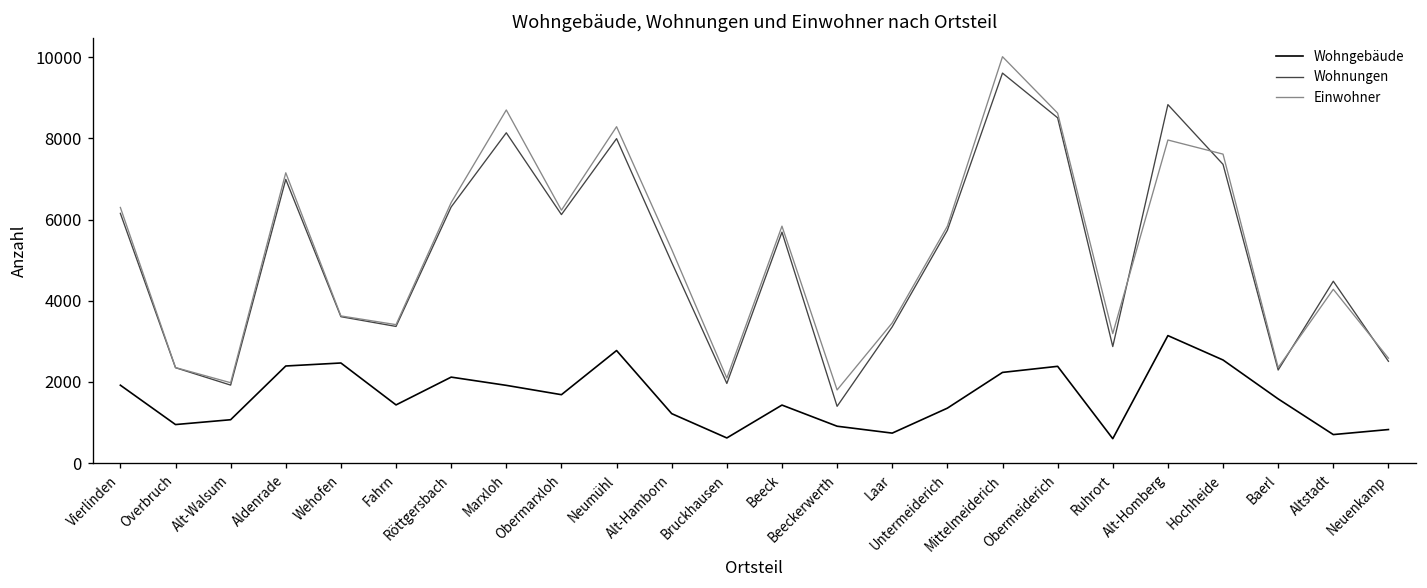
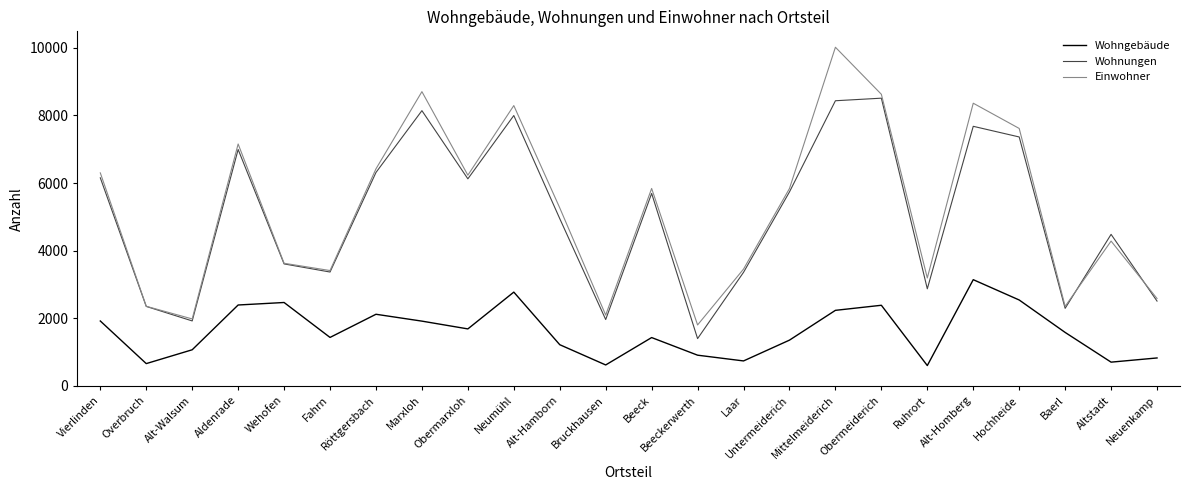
  {
    "Wohngebäude": {
      "Vierlinden": 1900,
-     "Overbruch": 1000,
+     "Overbruch": 700,
      "Alt-Walsum": 1100,
      "Aldenrade": 2400,
      "Wehofen": 2500,
      "Fahrn": 1400,
      "Röttgersbach": 2100,
      "Marxloh": 1900,
      "Obermarxloh": 1700,
      "Neumühl": 2800,
      "Alt-Hamborn": 1200,
      "Bruckhausen": 600,
      "Beeck": 1400,
      "Beeckerwerth": 900,
      "Laar": 700,
      "Untermeiderich": 1400,
      "Mittelmeiderich": 2200,
      "Obermeiderich": 2400,
      "Ruhrort": 600,
      "Alt-Homberg": 3100,
      "Hochheide": 2500,
      "Baerl": 1600,
      "Altstadt": 700,
      "Neuenkamp": 800
    },
    "Wohnungen": {
      "Vierlinden": 6200,
      "Aldenrade": 7000,
      "Röttgersbach": 6300,
      "Marxloh": 8100,
      "Obermarxloh": 6100,
      "Neumühl": 8000,
      "Alt-Hamborn": 4900,
      "Bruckhausen": 2000,
      "Beeck": 5700,
      "Beeckerwerth": 1400,
      "Laar": 3400,
      "Untermeiderich": 5700,
-     "Mittelmeiderich": 9600,
+     "Mittelmeiderich": 8400,
      "Obermeiderich": 8500,
      "Ruhrort": 2900,
-     "Alt-Homberg": 8800,
+     "Alt-Homberg": 7700,
      "Hochheide": 7400,
      "Altstadt": 4500,
      "Neuenkamp": 2500
    },
    "Einwohner": {
      "Vierlinden": 6300,
      "Aldenrade": 7200,
      "Röttgersbach": 6400,
      "Marxloh": 8700,
      "Obermarxloh": 6200,
      "Neumühl": 8300,
      "Alt-Hamborn": 5300,
      "Bruckhausen": 2100,
      "Beeck": 5800,
      "Beeckerwerth": 1800,
      "Laar": 3500,
      "Untermeiderich": 5800,
      "Mittelmeiderich": 10000,
      "Obermeiderich": 8600,
      "Ruhrort": 3200,
-     "Alt-Homberg": 8000,
+     "Alt-Homberg": 8400,
      "Hochheide": 7600,
      "Altstadt": 4300,
      "Neuenkamp": 2600
    }
  }
